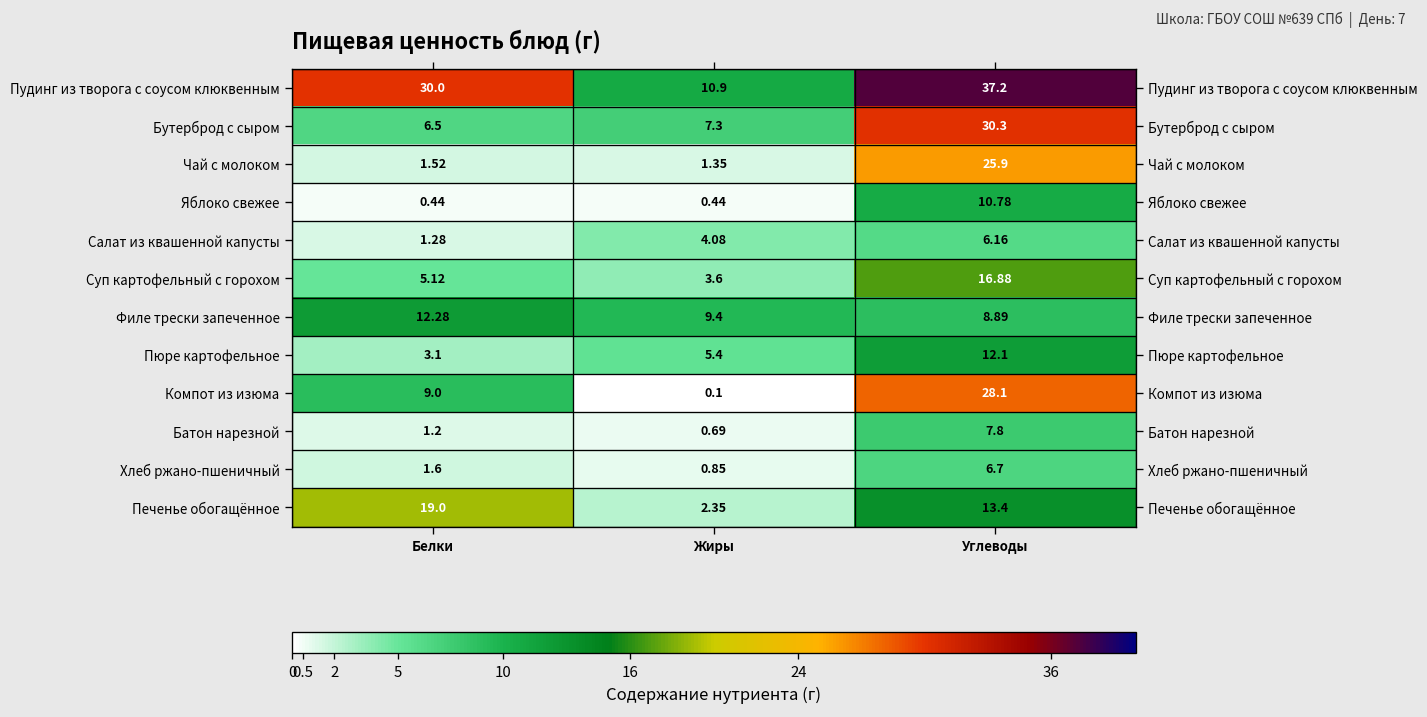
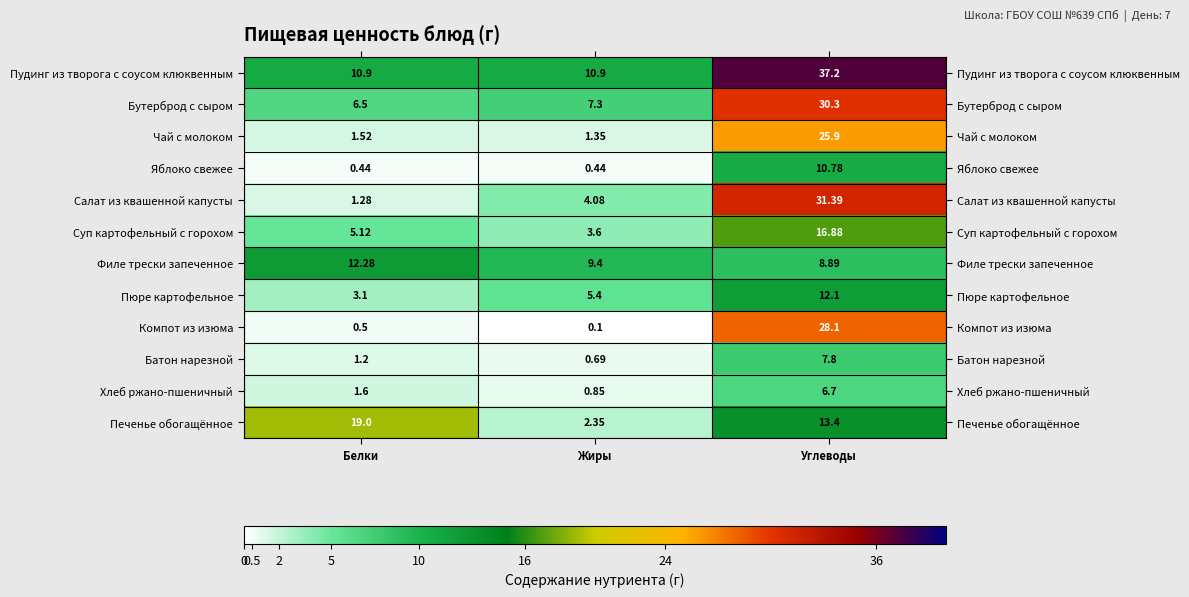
  {
    "Пудинг из творога с соусом клюквенным": {
-     "Белки": 30.0,
+     "Белки": 10.9,
      "Жиры": 10.9,
      "Углеводы": 37.2
    },
    "Бутерброд с сыром": {
      "Белки": 6.5,
      "Жиры": 7.3,
      "Углеводы": 30.3
    },
    "Чай с молоком": {
      "Белки": 1.52,
      "Жиры": 1.35,
      "Углеводы": 25.9
    },
    "Яблоко свежее": {
      "Белки": 0.44,
      "Жиры": 0.44,
      "Углеводы": 10.78
    },
    "Салат из квашенной капусты": {
      "Белки": 1.28,
      "Жиры": 4.08,
-     "Углеводы": 6.16
+     "Углеводы": 31.39
    },
    "Суп картофельный с горохом": {
      "Белки": 5.12,
      "Жиры": 3.6,
      "Углеводы": 16.88
    },
    "Филе трески запеченное": {
      "Белки": 12.28,
      "Жиры": 9.4,
      "Углеводы": 8.89
    },
    "Пюре картофельное": {
      "Белки": 3.1,
      "Жиры": 5.4,
      "Углеводы": 12.1
    },
    "Компот из изюма": {
-     "Белки": 9.0,
+     "Белки": 0.5,
      "Жиры": 0.1,
      "Углеводы": 28.1
    },
    "Батон нарезной": {
      "Белки": 1.2,
      "Жиры": 0.69,
      "Углеводы": 7.8
    },
    "Хлеб ржано-пшеничный": {
      "Белки": 1.6,
      "Жиры": 0.85,
      "Углеводы": 6.7
    },
    "Печенье обогащённое": {
      "Белки": 19.0,
      "Жиры": 2.35,
      "Углеводы": 13.4
    }
  }
